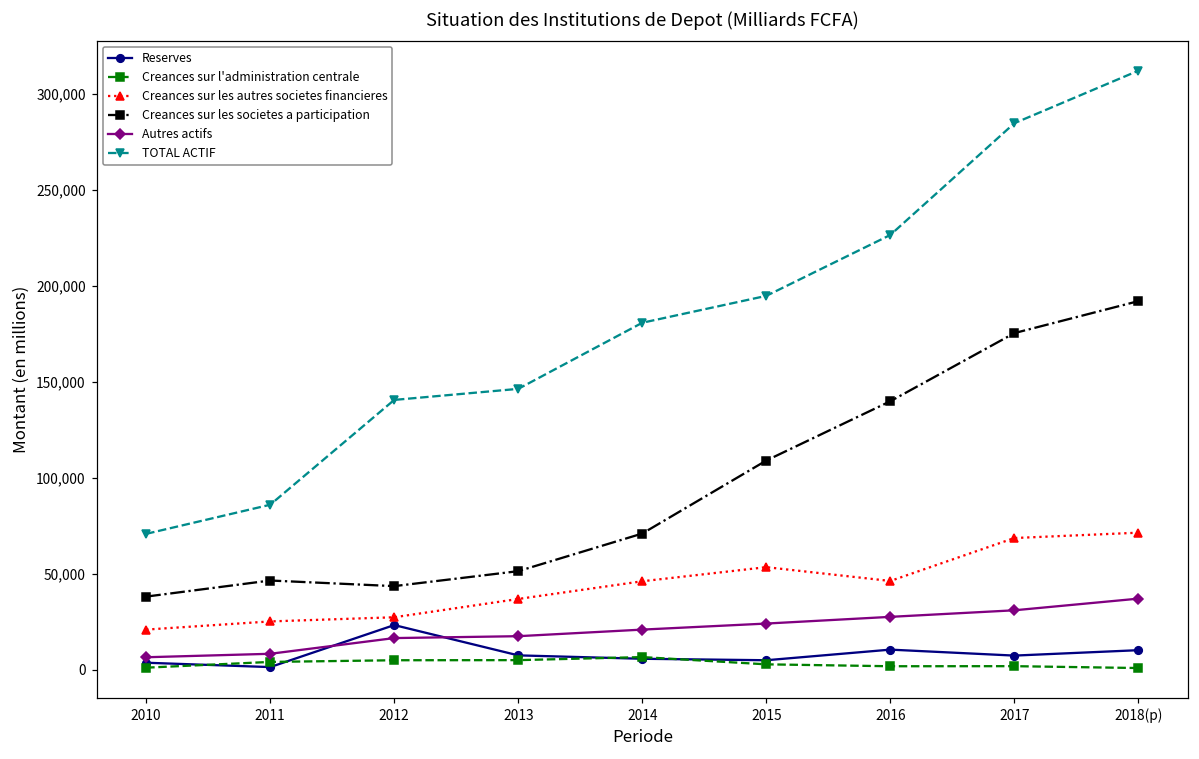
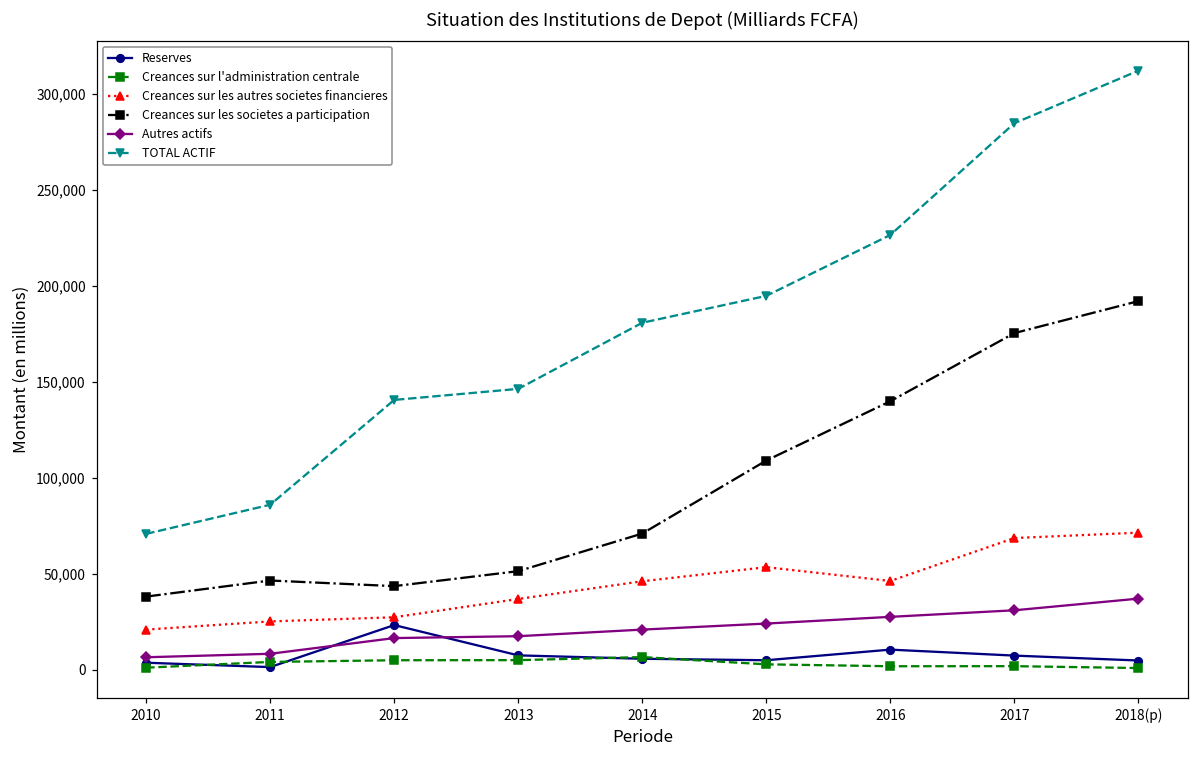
  {
    "Reserves": {
      "2010": "4,000",
      "2011": "2,000",
      "2012": "23,000",
      "2013": "8,000",
      "2015": "5,000",
      "2016": "11,000",
      "2017": "8,000",
-     "2018(p)": "10,000"
+     "2018(p)": "5,000"
    },
    "Creances sur l'administration centrale": {
      "2010": "1,000",
      "2011": "4,000",
      "2012": "5,000",
      "2013": "5,000",
      "2015": "3,000",
      "2016": "2,000",
      "2017": "2,000",
      "2018(p)": "1,000"
    },
    "Creances sur les autres societes financieres": {
      "2010": "21,000",
      "2011": "25,000",
      "2012": "27,000",
      "2013": "37,000",
      "2014": "46,000",
      "2015": "54,000",
      "2016": "46,000",
      "2017": "69,000",
      "2018(p)": "72,000"
    },
    "Creances sur les societes a participation": {
      "2010": "38,000",
      "2011": "47,000",
      "2012": "44,000",
      "2013": "51,000",
      "2014": "71,000",
      "2015": "109,000",
      "2016": "140,000",
      "2017": "176,000",
      "2018(p)": "192,000"
    },
    "Autres actifs": {
      "2010": "7,000",
      "2011": "8,000",
      "2012": "17,000",
      "2013": "18,000",
      "2014": "21,000",
      "2015": "24,000",
      "2016": "28,000",
      "2017": "31,000",
      "2018(p)": "37,000"
    },
    "TOTAL ACTIF": {
      "2010": "71,000",
      "2011": "86,000",
      "2012": "141,000",
      "2013": "146,000",
      "2014": "181,000",
      "2015": "195,000",
      "2016": "227,000",
      "2017": "285,000",
      "2018(p)": "312,000"
    }
  }
